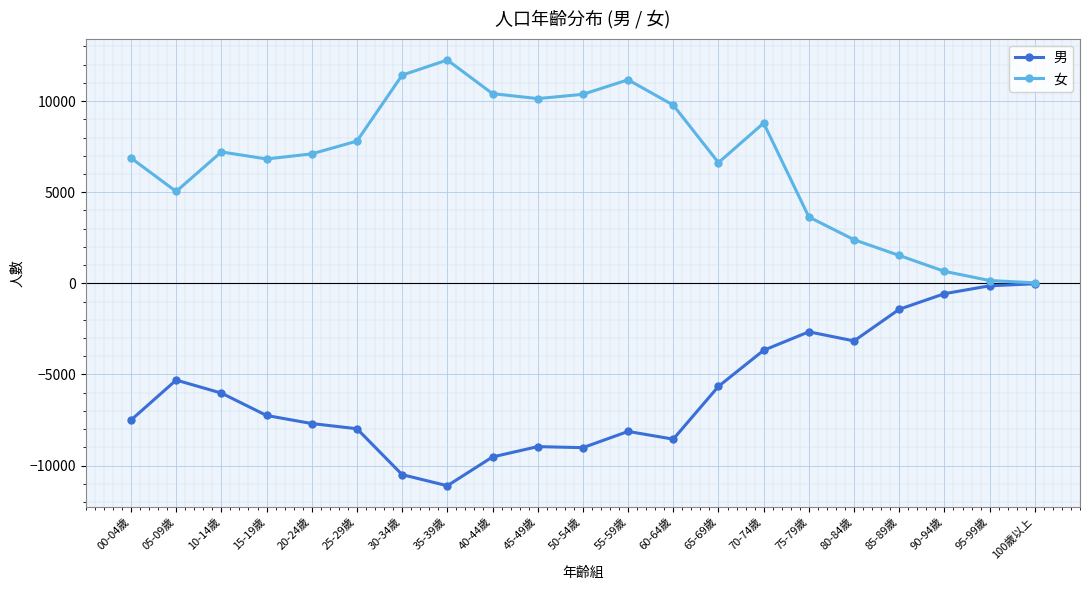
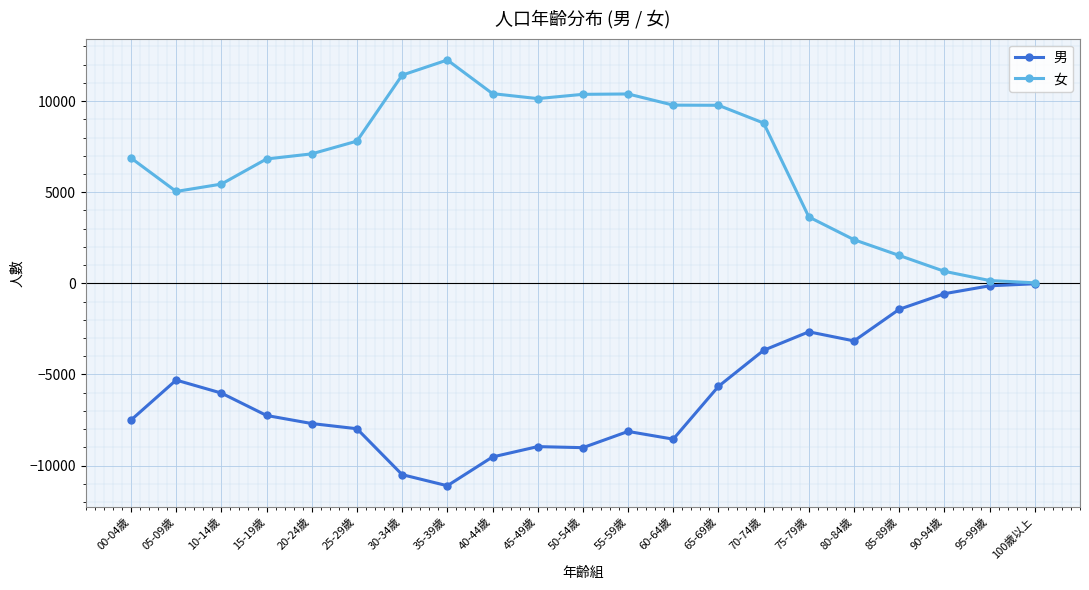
  {
    "男": {
      "00-04歲": -7500,
      "05-09歲": -5300,
      "10-14歲": -6000,
      "15-19歲": -7300,
      "20-24歲": -7700,
      "25-29歲": -8000,
      "30-34歲": -10500,
      "35-39歲": -11100,
      "40-44歲": -9500,
      "45-49歲": -9000,
      "50-54歲": -9000,
      "55-59歲": -8100,
      "60-64歲": -8600,
      "65-69歲": -5700,
      "70-74歲": -3700,
      "75-79歲": -2700,
      "80-84歲": -3200,
      "85-89歲": -1400,
      "90-94歲": -600,
      "95-99歲": -100
    },
    "女": {
      "00-04歲": 6900,
      "05-09歲": 5000,
-     "10-14歲": 7200,
+     "10-14歲": 5400,
      "15-19歲": 6800,
      "20-24歲": 7100,
      "25-29歲": 7800,
      "30-34歲": 11400,
      "35-39歲": 12300,
      "40-44歲": 10400,
      "45-49歲": 10100,
      "50-54歲": 10400,
-     "55-59歲": 11200,
+     "55-59歲": 10400,
      "60-64歲": 9800,
-     "65-69歲": 6600,
+     "65-69歲": 9800,
      "70-74歲": 8800,
      "75-79歲": 3600,
      "80-84歲": 2400,
      "85-89歲": 1500,
      "90-94歲": 700,
      "95-99歲": 200
    }
  }
